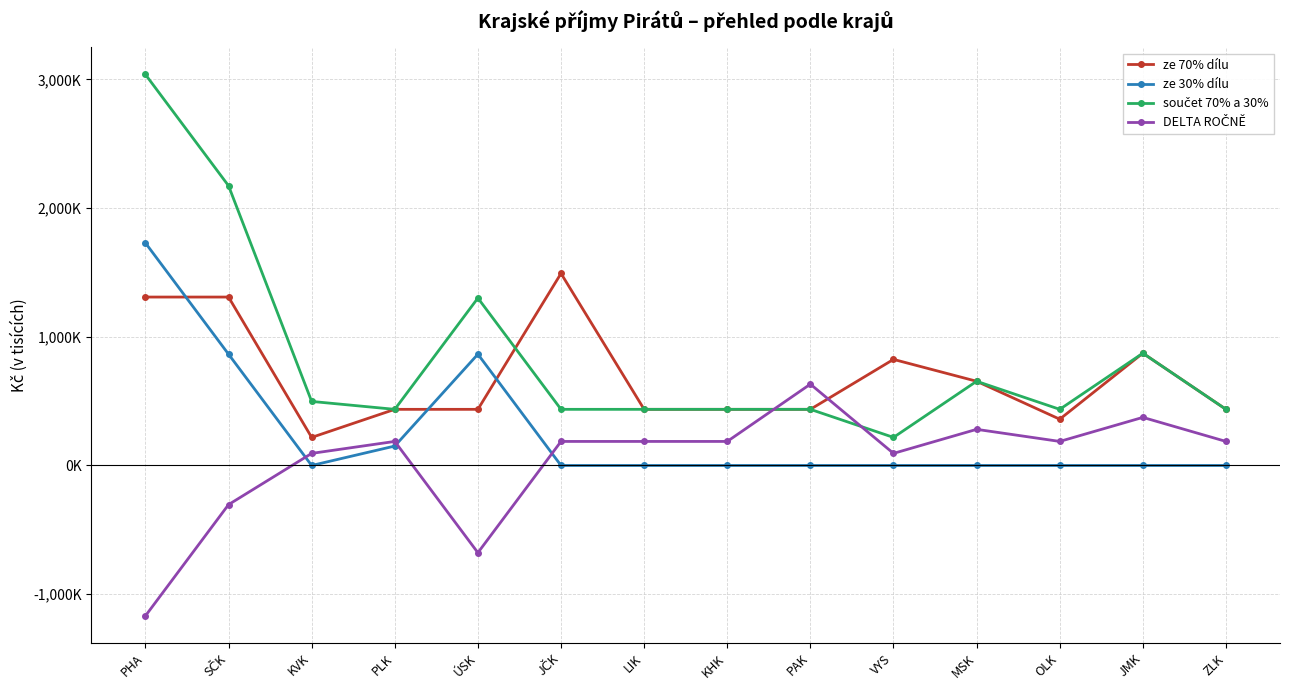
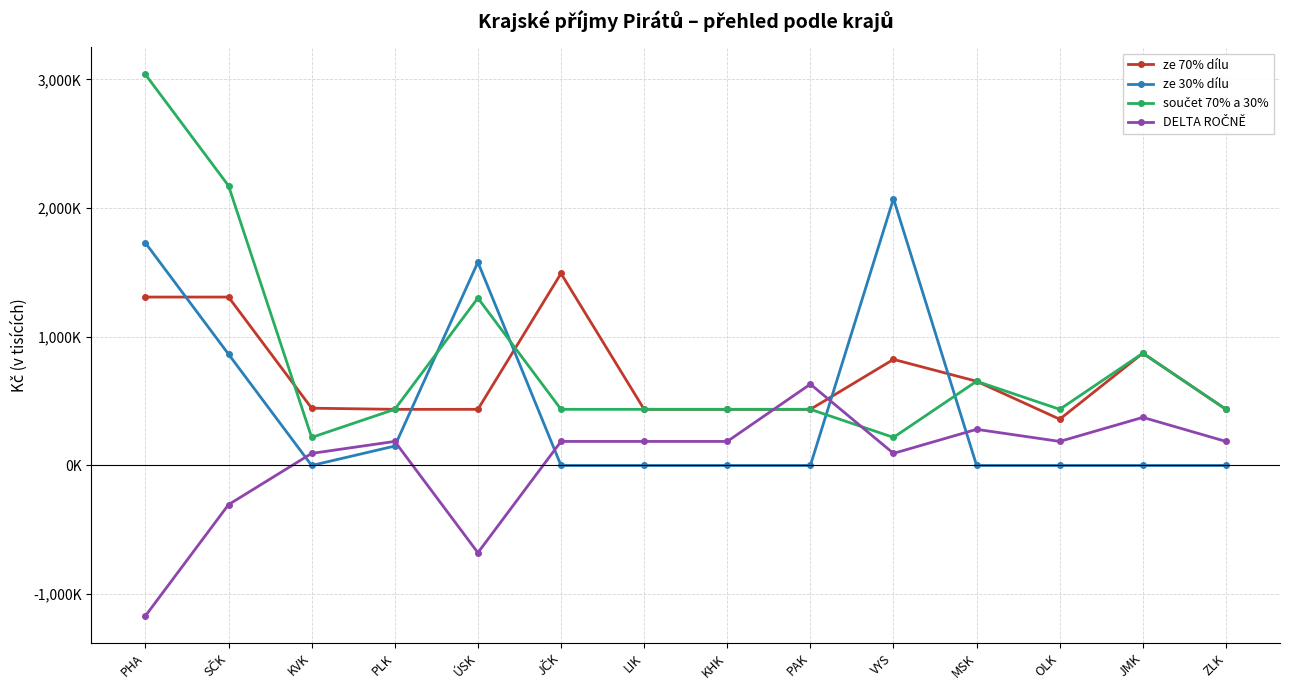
  {
    "ze 70% dílu": {
      "PHA": "1,310,000",
      "SČK": "1,310,000",
-     "KVK": "220,000",
+     "KVK": "450,000",
      "ÚSK": "440,000",
      "JČK": "1,490,000",
      "VYS": "820,000",
      "OLK": "360,000"
    },
    "ze 30% dílu": {
      "PHA": "1,730,000",
      "SČK": "860,000",
      "KVK": "0",
      "PLK": "150,000",
-     "ÚSK": "860,000",
+     "ÚSK": "1,580,000",
      "JČK": "0",
      "LIK": "0",
      "KHK": "0",
      "PAK": "0",
-     "VYS": "0",
+     "VYS": "2,070,000",
      "MSK": "0",
      "OLK": "0",
      "JMK": "0",
      "ZLK": "0"
    },
    "součet 70% a 30%": {
      "PHA": "3,040,000",
      "SČK": "2,170,000",
-     "KVK": "500,000",
+     "KVK": "220,000",
      "ÚSK": "1,300,000",
      "JČK": "440,000",
      "VYS": "220,000",
      "OLK": "440,000"
    },
    "DELTA ROČNĚ": {
      "PHA": "-1,170,000",
      "SČK": "-300,000",
      "KVK": "90,000",
      "PLK": "190,000",
      "ÚSK": "-680,000",
      "JČK": "190,000",
      "LIK": "190,000",
      "KHK": "190,000",
      "PAK": "630,000",
      "VYS": "90,000",
      "MSK": "280,000",
      "OLK": "190,000",
      "JMK": "370,000",
      "ZLK": "190,000"
    }
  }
